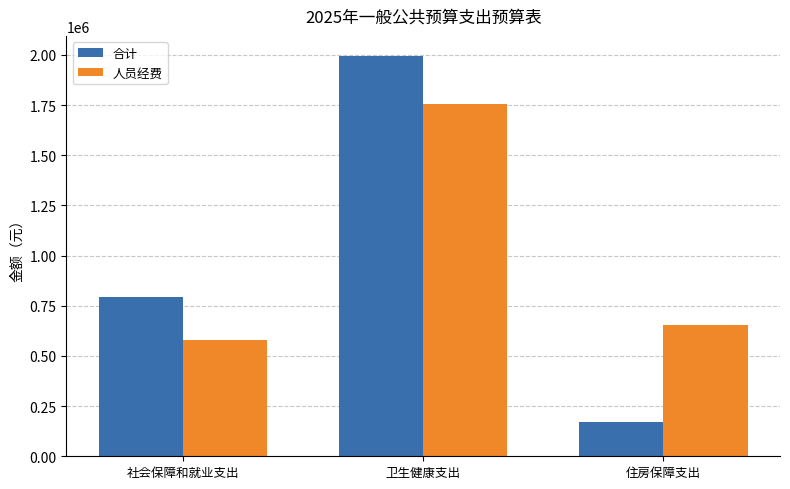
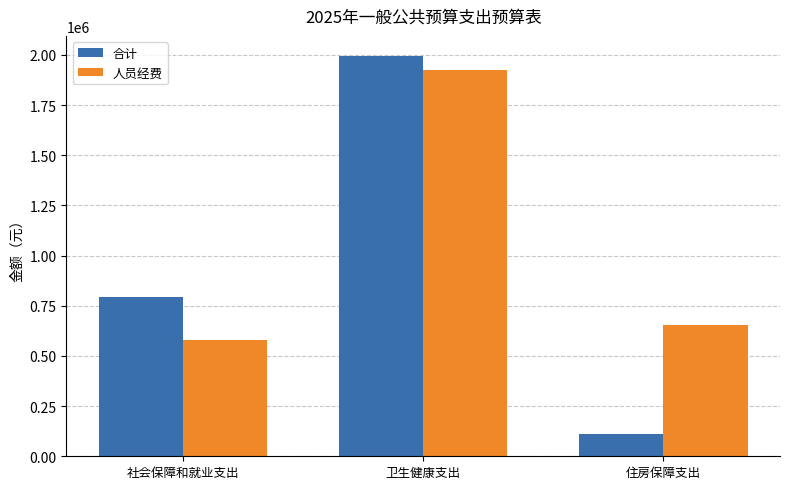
  {
    "合计": {
      "社会保障和就业支出": 790000,
      "卫生健康支出": 2000000,
-     "住房保障支出": 170000
+     "住房保障支出": 110000
    },
    "人员经费": {
      "社会保障和就业支出": 580000,
-     "卫生健康支出": 1760000,
+     "卫生健康支出": 1930000,
      "住房保障支出": 650000
    }
  }
